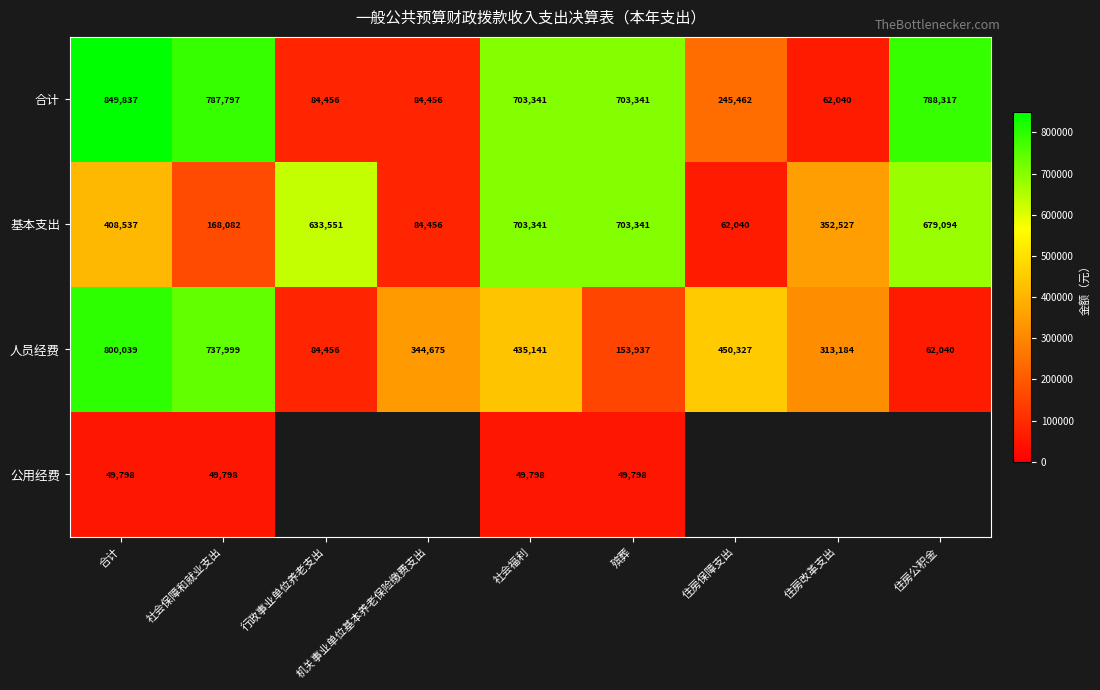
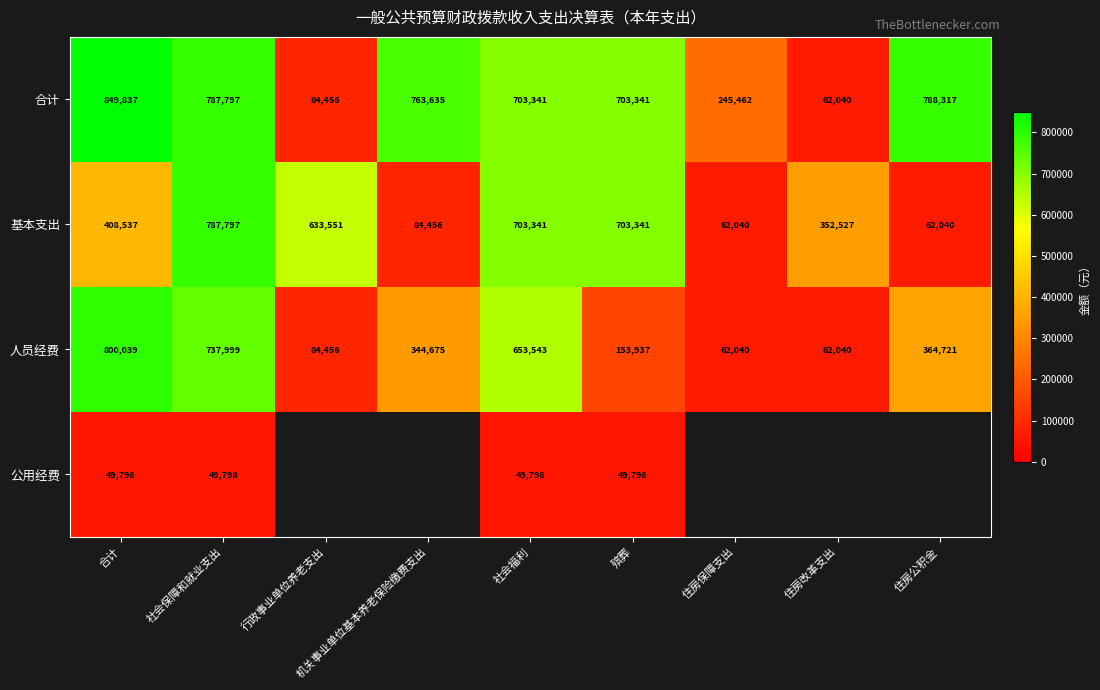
  {
    "合计": {
      "合计": "849,837",
      "社会保障和就业支出": "787,797",
      "行政事业单位养老支出": "84,456",
-     "机关事业单位基本养老保险缴费支出": "84,456",
+     "机关事业单位基本养老保险缴费支出": "763,635",
      "社会福利": "703,341",
      "殡葬": "703,341",
      "住房保障支出": "245,462",
      "住房改革支出": "62,040",
      "住房公积金": "788,317"
    },
    "基本支出": {
      "合计": "408,537",
-     "社会保障和就业支出": "168,082",
+     "社会保障和就业支出": "787,797",
      "行政事业单位养老支出": "633,551",
      "机关事业单位基本养老保险缴费支出": "84,456",
      "社会福利": "703,341",
      "殡葬": "703,341",
      "住房保障支出": "62,040",
      "住房改革支出": "352,527",
-     "住房公积金": "679,094"
+     "住房公积金": "62,040"
    },
    "人员经费": {
      "合计": "800,039",
      "社会保障和就业支出": "737,999",
      "行政事业单位养老支出": "84,456",
      "机关事业单位基本养老保险缴费支出": "344,675",
-     "社会福利": "435,141",
+     "社会福利": "653,543",
      "殡葬": "153,937",
-     "住房保障支出": "450,327",
-     "住房改革支出": "313,184",
-     "住房公积金": "62,040"
+     "住房保障支出": "62,040",
+     "住房改革支出": "62,040",
+     "住房公积金": "364,721"
    },
    "公用经费": {
      "合计": "49,798",
      "社会保障和就业支出": "49,798",
      "社会福利": "49,798",
      "殡葬": "49,798"
    }
  }
